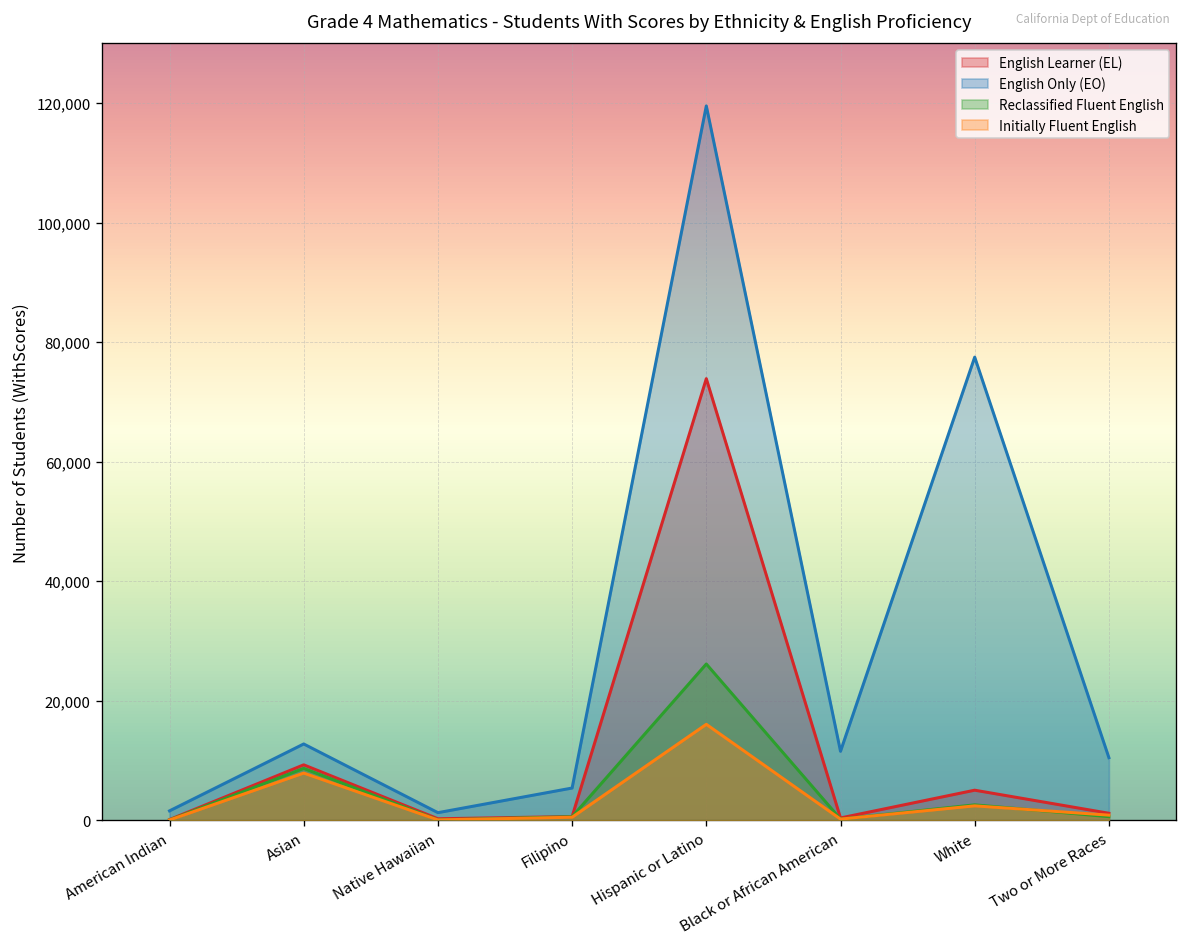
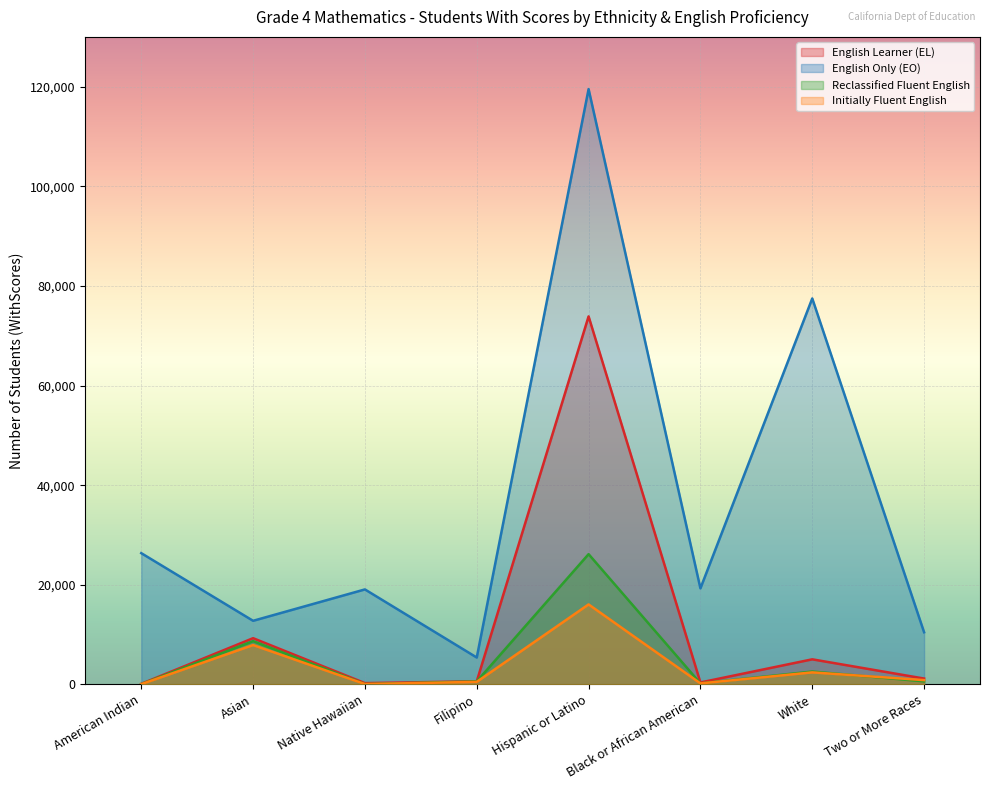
  {
    "English Only (EO)": {
-     "American Indian": "2,000",
+     "American Indian": "26,000",
      "Asian": "13,000",
-     "Native Hawaiian": "1,000",
+     "Native Hawaiian": "19,000",
      "Filipino": "5,000",
      "Hispanic or Latino": "120,000",
-     "Black or African American": "12,000",
+     "Black or African American": "19,000",
      "White": "77,000",
      "Two or More Races": "10,000"
    },
    "Reclassified Fluent English": {
      "Asian": "9,000",
      "Hispanic or Latino": "26,000"
    }
  }
